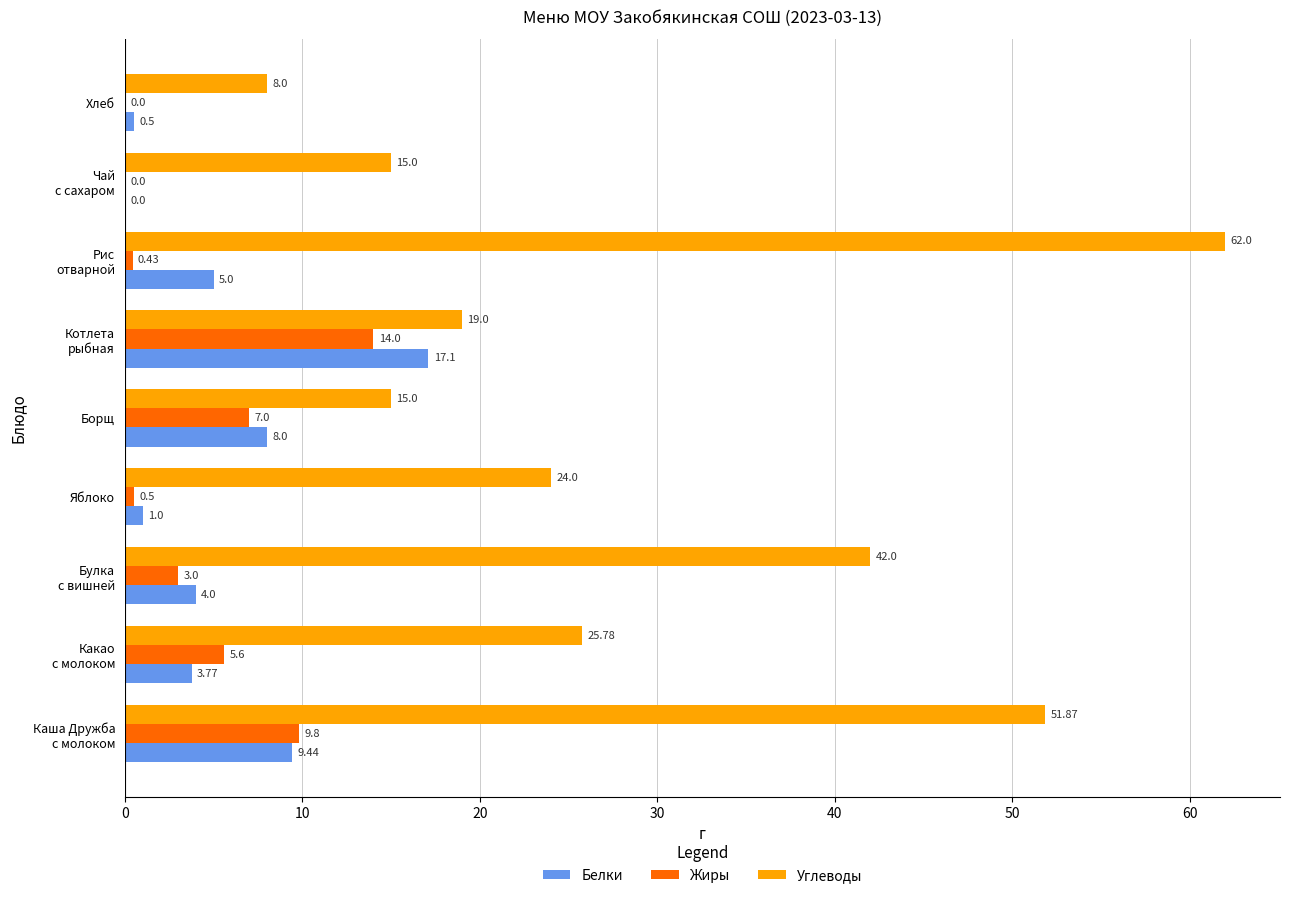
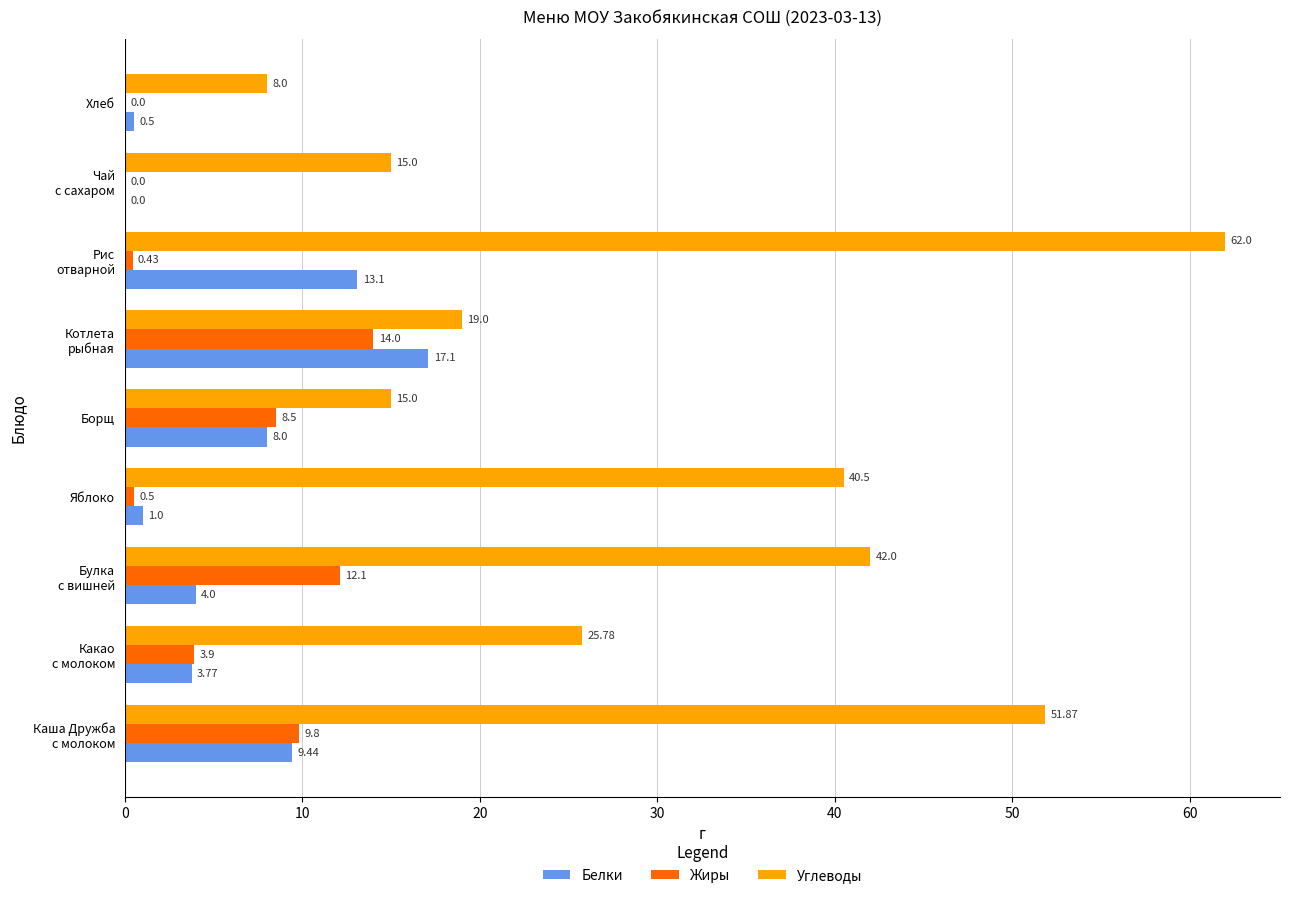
  {
    "Белки": {
      "Хлеб": 0.5,
      "Чай с сахаром": 0.0,
-     "Рис отварной": 5.0,
+     "Рис отварной": 13.1,
      "Котлета рыбная": 17.1,
      "Борщ": 8.0,
      "Яблоко": 1.0,
      "Булка с вишней": 4.0,
      "Какао с молоком": 3.77,
      "Каша Дружба с молоком": 9.44
    },
    "Жиры": {
      "Хлеб": 0.0,
      "Чай с сахаром": 0.0,
      "Рис отварной": 0.43,
      "Котлета рыбная": 14.0,
-     "Борщ": 7.0,
+     "Борщ": 8.5,
      "Яблоко": 0.5,
-     "Булка с вишней": 3.0,
-     "Какао с молоком": 5.6,
+     "Булка с вишней": 12.1,
+     "Какао с молоком": 3.9,
      "Каша Дружба с молоком": 9.8
    },
    "Углеводы": {
      "Хлеб": 8.0,
      "Чай с сахаром": 15.0,
      "Рис отварной": 62.0,
      "Котлета рыбная": 19.0,
      "Борщ": 15.0,
-     "Яблоко": 24.0,
+     "Яблоко": 40.5,
      "Булка с вишней": 42.0,
      "Какао с молоком": 25.78,
      "Каша Дружба с молоком": 51.87
    }
  }
